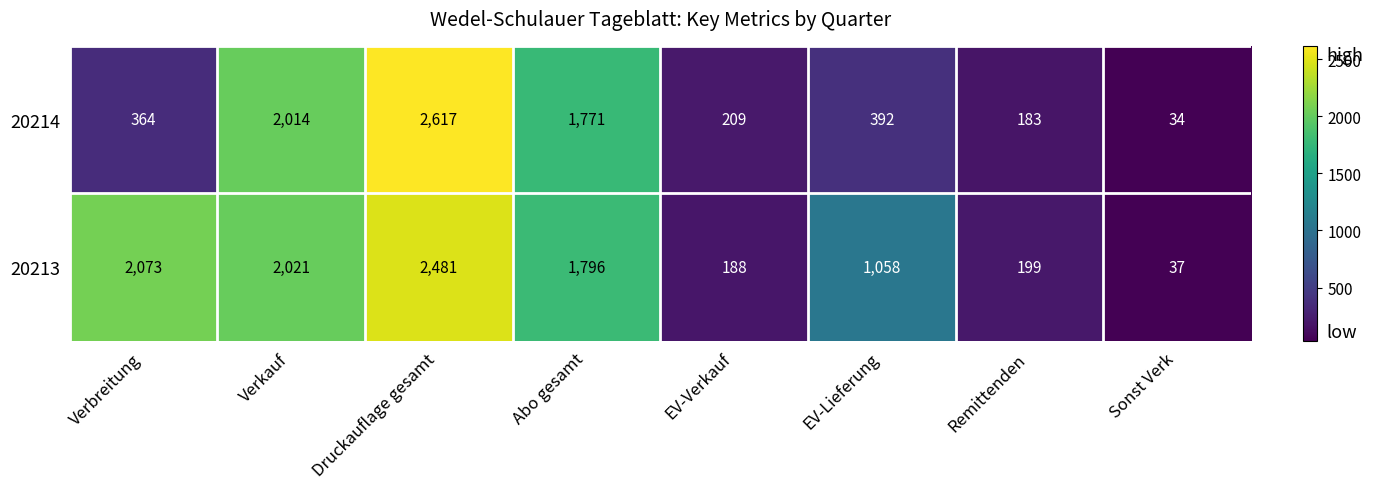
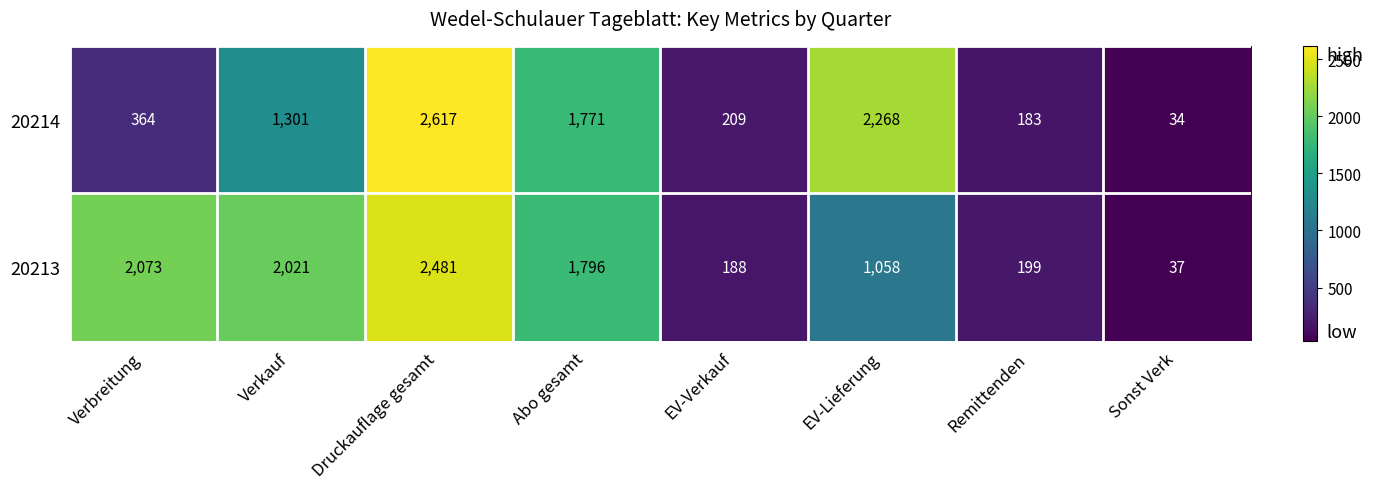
  {
    "20214": {
      "Verbreitung": "364",
-     "Verkauf": "2,014",
+     "Verkauf": "1,301",
      "Druckauflage gesamt": "2,617",
      "Abo gesamt": "1,771",
      "EV-Verkauf": "209",
-     "EV-Lieferung": "392",
+     "EV-Lieferung": "2,268",
      "Remittenden": "183",
      "Sonst Verk": "34"
    },
    "20213": {
      "Verbreitung": "2,073",
      "Verkauf": "2,021",
      "Druckauflage gesamt": "2,481",
      "Abo gesamt": "1,796",
      "EV-Verkauf": "188",
      "EV-Lieferung": "1,058",
      "Remittenden": "199",
      "Sonst Verk": "37"
    }
  }
